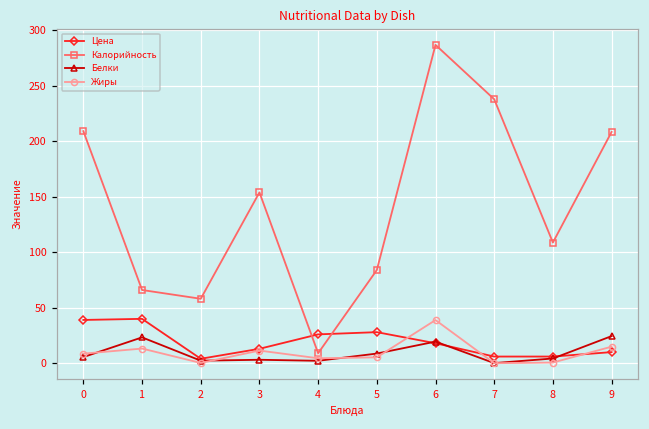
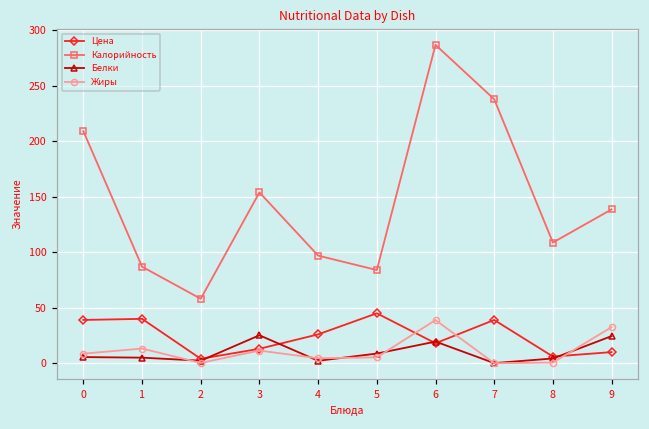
  {
    "Цена": {
      "0": 39,
      "1": 40,
      "4": 26,
-     "5": 28,
-     "7": 6,
+     "5": 45,
+     "7": 39,
      "9": 10
    },
    "Калорийность": {
      "0": 209,
-     "1": 66,
+     "1": 87,
      "2": 58,
      "3": 154,
-     "4": 9,
+     "4": 97,
      "5": 84,
      "6": 287,
      "7": 238,
      "8": 109,
-     "9": 209
+     "9": 139
    },
    "Белки": {
      "0": 6,
-     "1": 23,
-     "3": 3,
+     "1": 5,
+     "3": 25,
      "5": 9,
      "9": 24
    },
    "Жиры": {
      "0": 9,
      "1": 13,
      "5": 5,
      "6": 39,
      "8": 1,
-     "9": 15
+     "9": 33
    }
  }
